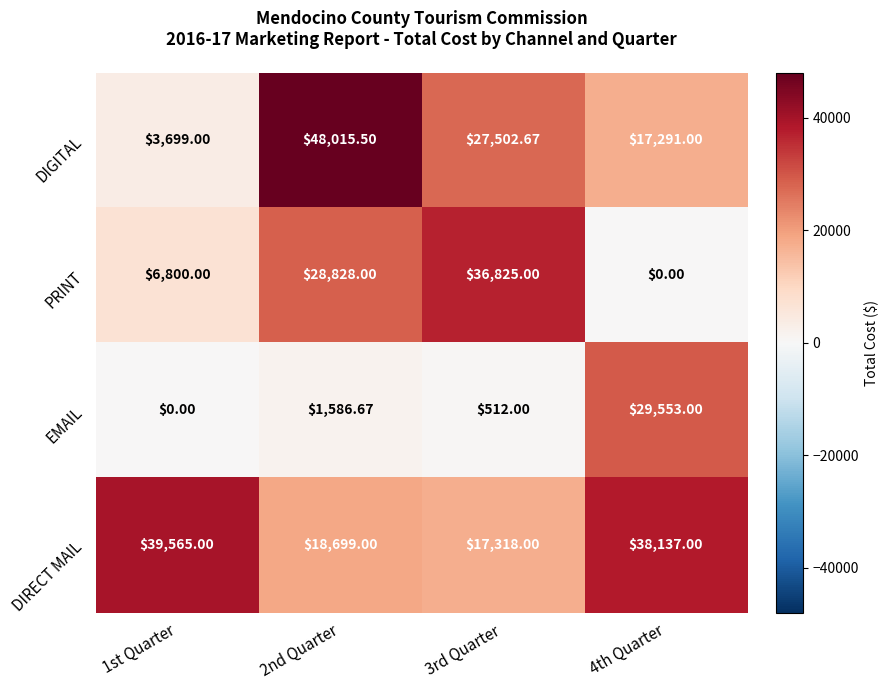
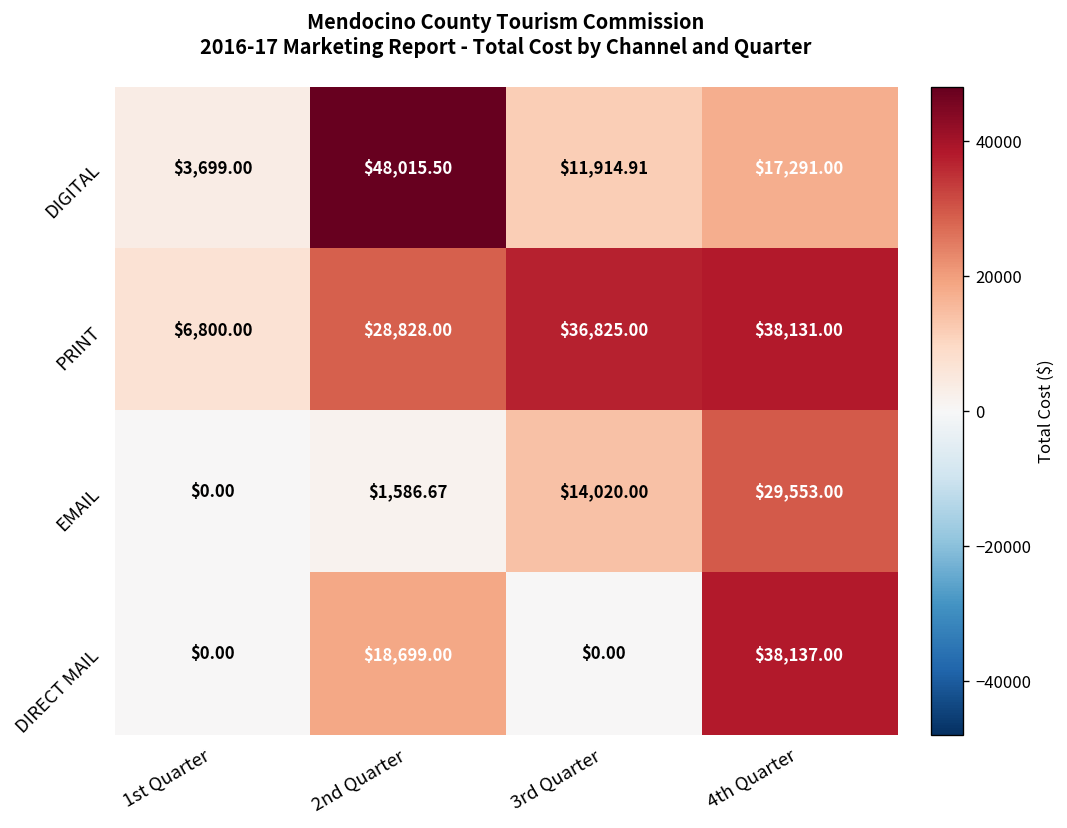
  {
    "DIGITAL": {
      "1st Quarter": "$3,699.00",
      "2nd Quarter": "$48,015.50",
-     "3rd Quarter": "$27,502.67",
+     "3rd Quarter": "$11,914.91",
      "4th Quarter": "$17,291.00"
    },
    "PRINT": {
      "1st Quarter": "$6,800.00",
      "2nd Quarter": "$28,828.00",
      "3rd Quarter": "$36,825.00",
-     "4th Quarter": "$0.00"
+     "4th Quarter": "$38,131.00"
    },
    "EMAIL": {
      "1st Quarter": "$0.00",
      "2nd Quarter": "$1,586.67",
-     "3rd Quarter": "$512.00",
+     "3rd Quarter": "$14,020.00",
      "4th Quarter": "$29,553.00"
    },
    "DIRECT MAIL": {
-     "1st Quarter": "$39,565.00",
+     "1st Quarter": "$0.00",
      "2nd Quarter": "$18,699.00",
-     "3rd Quarter": "$17,318.00",
+     "3rd Quarter": "$0.00",
      "4th Quarter": "$38,137.00"
    }
  }
